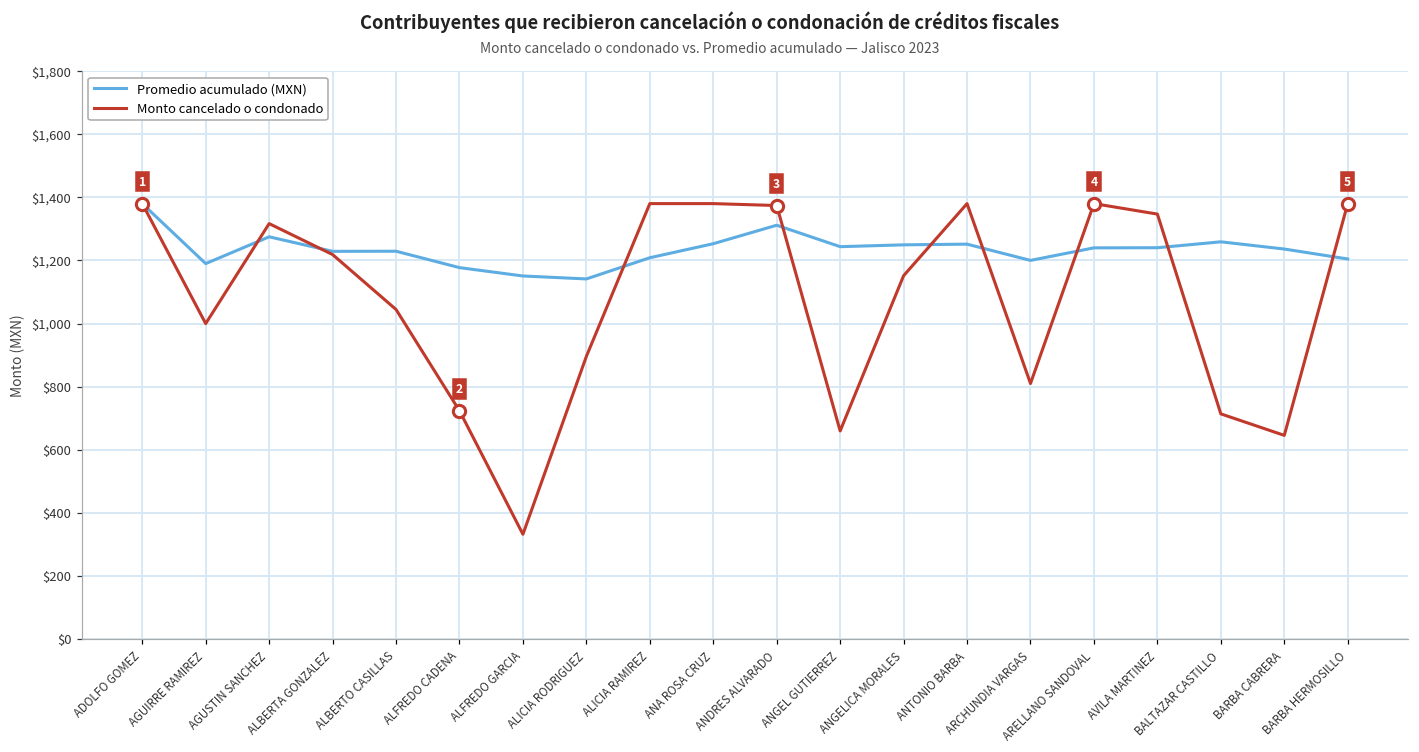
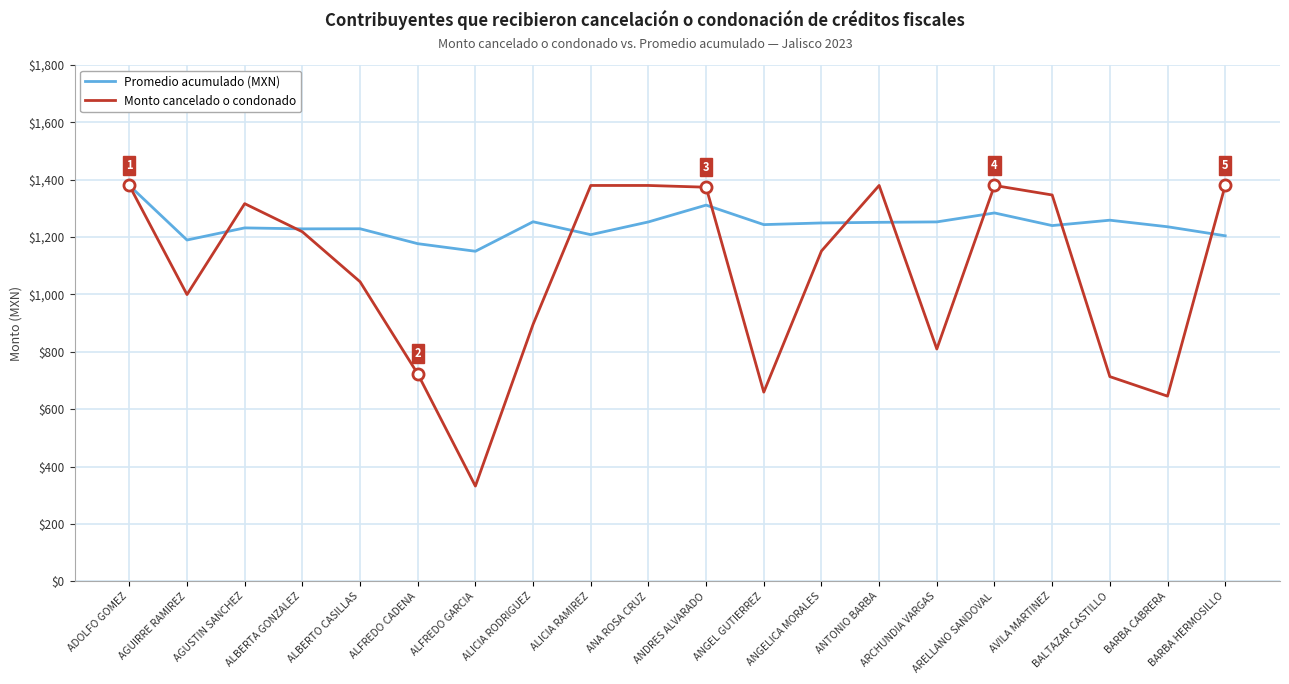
  {
    "Promedio acumulado (MXN)": {
      "AGUIRRE RAMIREZ": "$1,190",
-     "AGUSTIN SANCHEZ": "$1,270",
+     "AGUSTIN SANCHEZ": "$1,230",
      "ALBERTA GONZALEZ": "$1,230",
      "ALBERTO CASILLAS": "$1,230",
      "ALFREDO CADENA": "$1,180",
      "ALFREDO GARCIA": "$1,150",
-     "ALICIA RODRIGUEZ": "$1,140",
+     "ALICIA RODRIGUEZ": "$1,250",
      "ALICIA RAMIREZ": "$1,210",
      "ANA ROSA CRUZ": "$1,250",
      "ANDRES ALVARADO": "$1,310",
      "ANGEL GUTIERREZ": "$1,240",
      "ANGELICA MORALES": "$1,250",
      "ANTONIO BARBA": "$1,250",
-     "ARCHUNDIA VARGAS": "$1,200",
-     "ARELLANO SANDOVAL": "$1,240",
+     "ARCHUNDIA VARGAS": "$1,250",
+     "ARELLANO SANDOVAL": "$1,280",
      "AVILA MARTINEZ": "$1,240",
      "BALTAZAR CASTILLO": "$1,260",
      "BARBA CABRERA": "$1,240",
      "BARBA HERMOSILLO": "$1,200"
    }
  }
